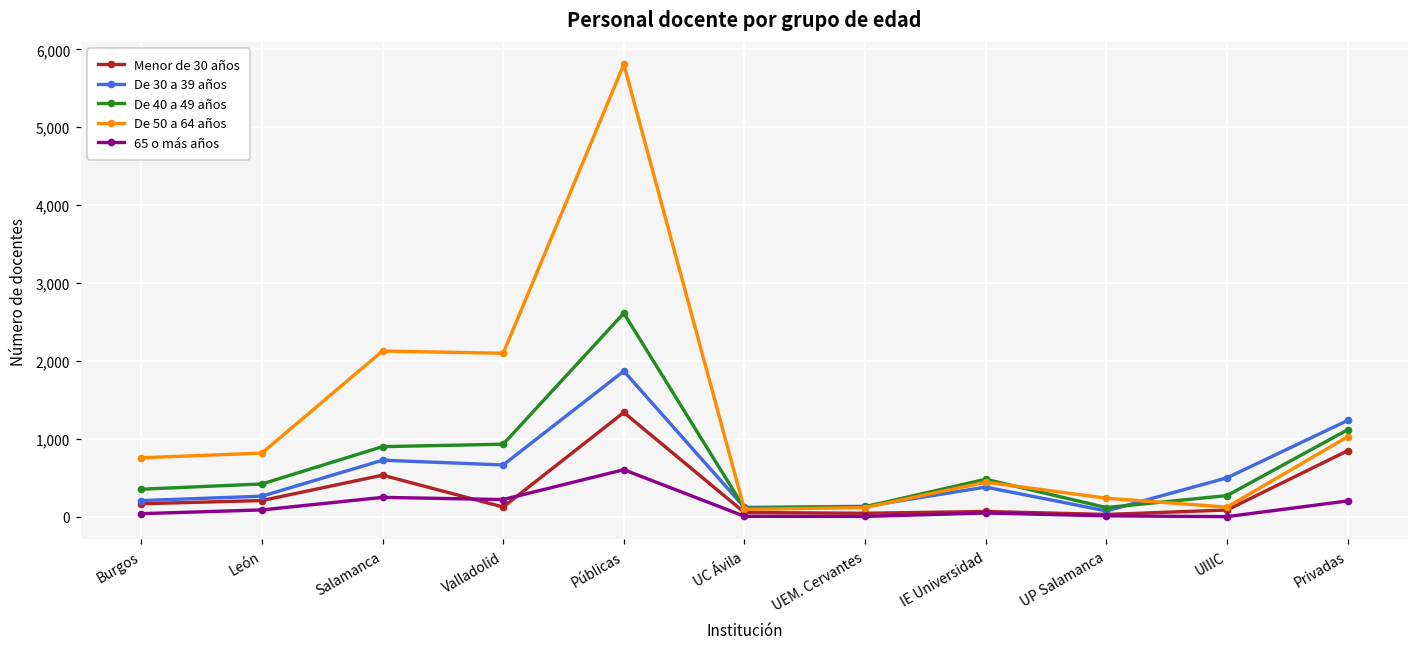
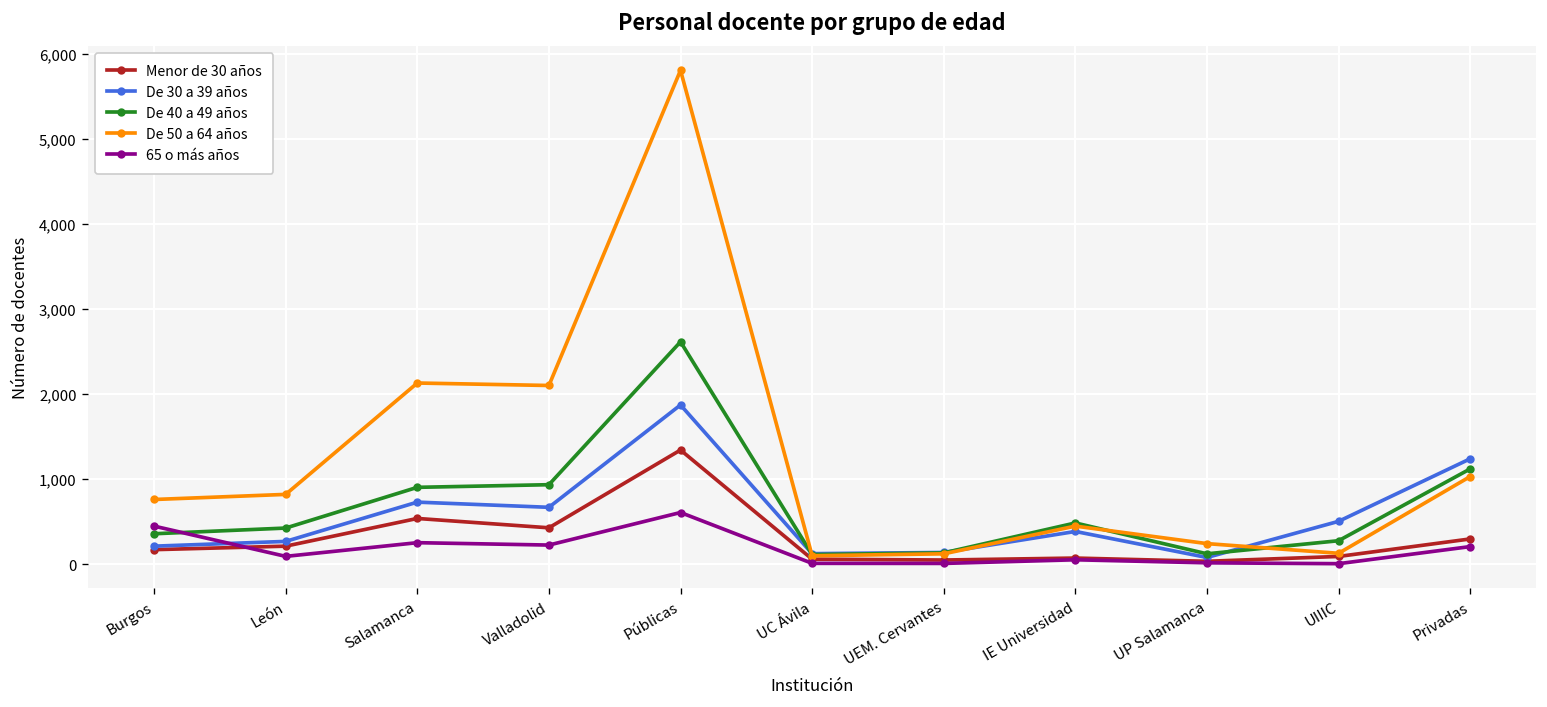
  {
    "Menor de 30 años": {
      "Burgos": "200",
      "León": "200",
      "Salamanca": "500",
-     "Valladolid": "100",
+     "Valladolid": "400",
      "Públicas": "1,300",
      "UC Ávila": "100",
      "UEM. Cervantes": "0",
      "UIIIC": "100",
-     "Privadas": "900"
+     "Privadas": "300"
    },
    "De 30 a 39 años": {
      "Burgos": "200",
      "León": "300",
      "Salamanca": "700",
      "Valladolid": "700",
      "Públicas": "1,900",
      "IE Universidad": "400",
      "UP Salamanca": "100",
      "UIIIC": "500",
      "Privadas": "1,200"
    },
    "De 40 a 49 años": {
      "Burgos": "400",
      "León": "400",
      "Salamanca": "900",
      "Valladolid": "900",
      "Públicas": "2,600",
      "IE Universidad": "500",
      "UP Salamanca": "100",
      "UIIIC": "300",
      "Privadas": "1,100"
    },
    "De 50 a 64 años": {
      "Burgos": "800",
      "León": "800",
      "Salamanca": "2,100",
      "Valladolid": "2,100",
      "Públicas": "5,800",
      "IE Universidad": "400",
      "UP Salamanca": "200",
      "UIIIC": "100",
      "Privadas": "1,000"
    },
    "65 o más años": {
-     "Burgos": "0",
+     "Burgos": "400",
      "León": "100",
      "Salamanca": "300",
      "Valladolid": "200",
      "Públicas": "600",
      "UC Ávila": "0",
      "UEM. Cervantes": "0",
      "UIIIC": "0",
      "Privadas": "200"
    }
  }
